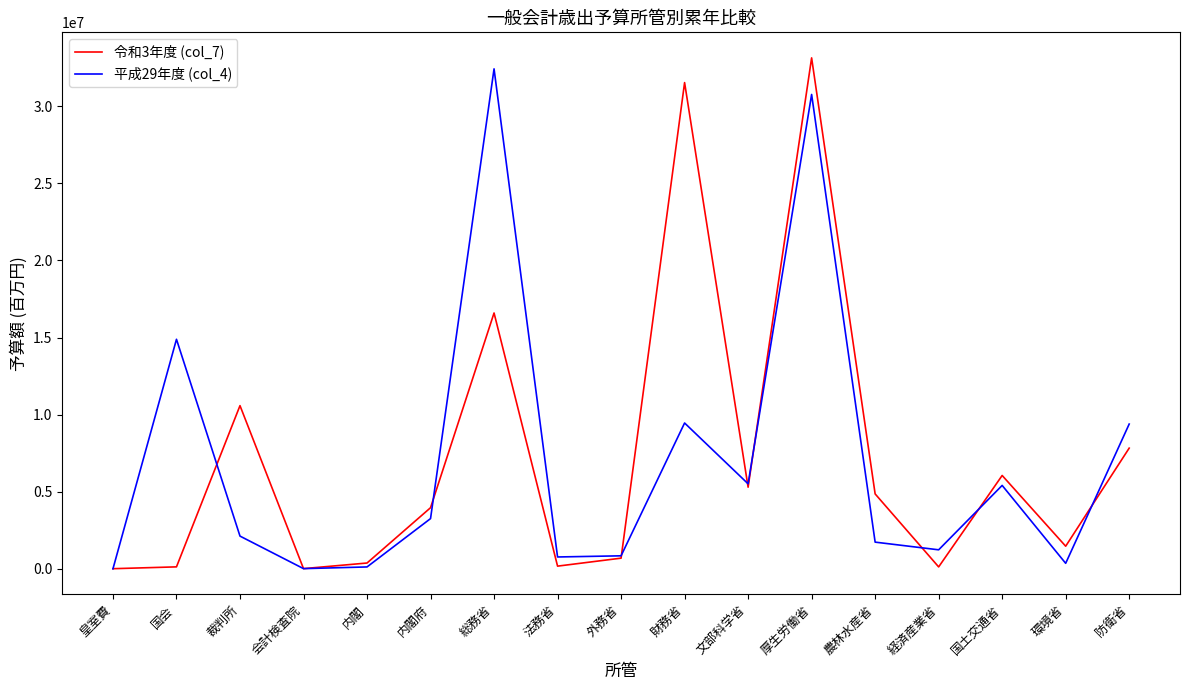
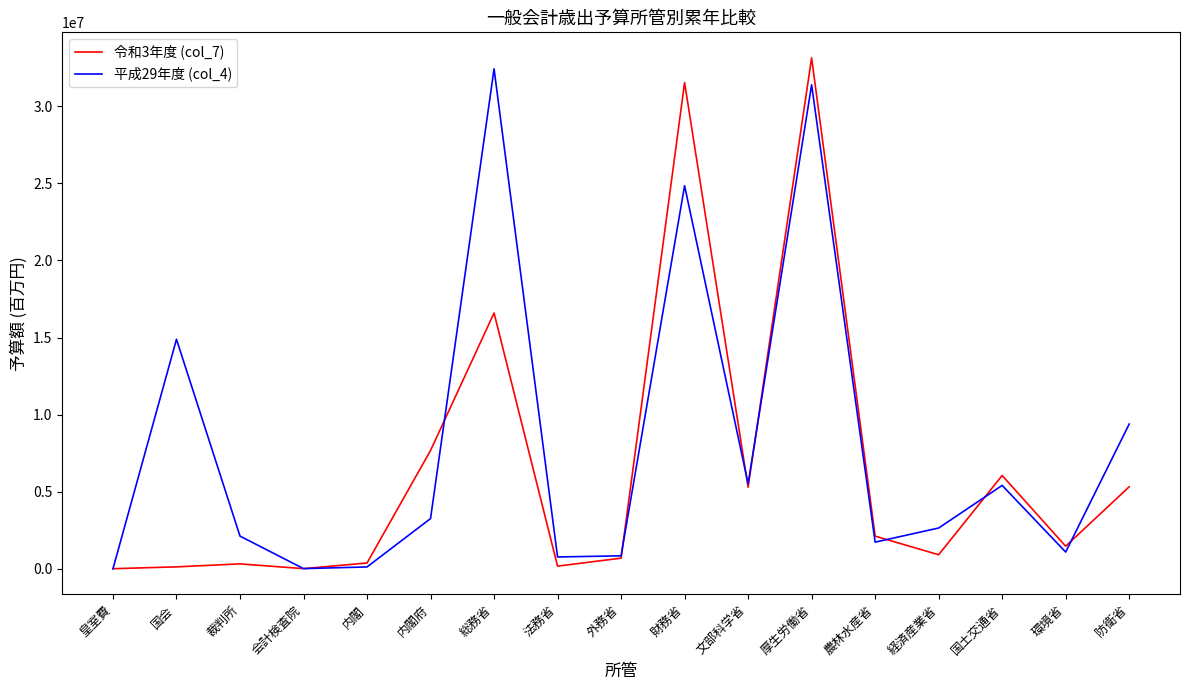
  {
    "令和3年度 (col_7)": {
      "国会": 100000,
-     "裁判所": 10600000,
+     "裁判所": 300000,
      "内閣": 400000,
-     "内閣府": 4000000,
+     "内閣府": 7700000,
      "総務省": 16600000,
      "法務省": 200000,
      "財務省": 31500000,
      "文部科学省": 5300000,
      "厚生労働省": 33100000,
-     "農林水産省": 4900000,
-     "経済産業省": 100000,
+     "農林水産省": 2100000,
+     "経済産業省": 900000,
      "国土交通省": 6100000,
      "環境省": 1500000,
-     "防衛省": 7800000
+     "防衛省": 5300000
    },
    "平成29年度 (col_4)": {
      "国会": 14900000,
      "裁判所": 2100000,
      "内閣": 100000,
      "内閣府": 3300000,
      "総務省": 32400000,
      "法務省": 800000,
-     "財務省": 9500000,
+     "財務省": 24800000,
      "文部科学省": 5500000,
-     "厚生労働省": 30800000,
+     "厚生労働省": 31400000,
      "農林水産省": 1700000,
-     "経済産業省": 1200000,
+     "経済産業省": 2700000,
      "国土交通省": 5400000,
-     "環境省": 400000,
+     "環境省": 1100000,
      "防衛省": 9400000
    }
  }
